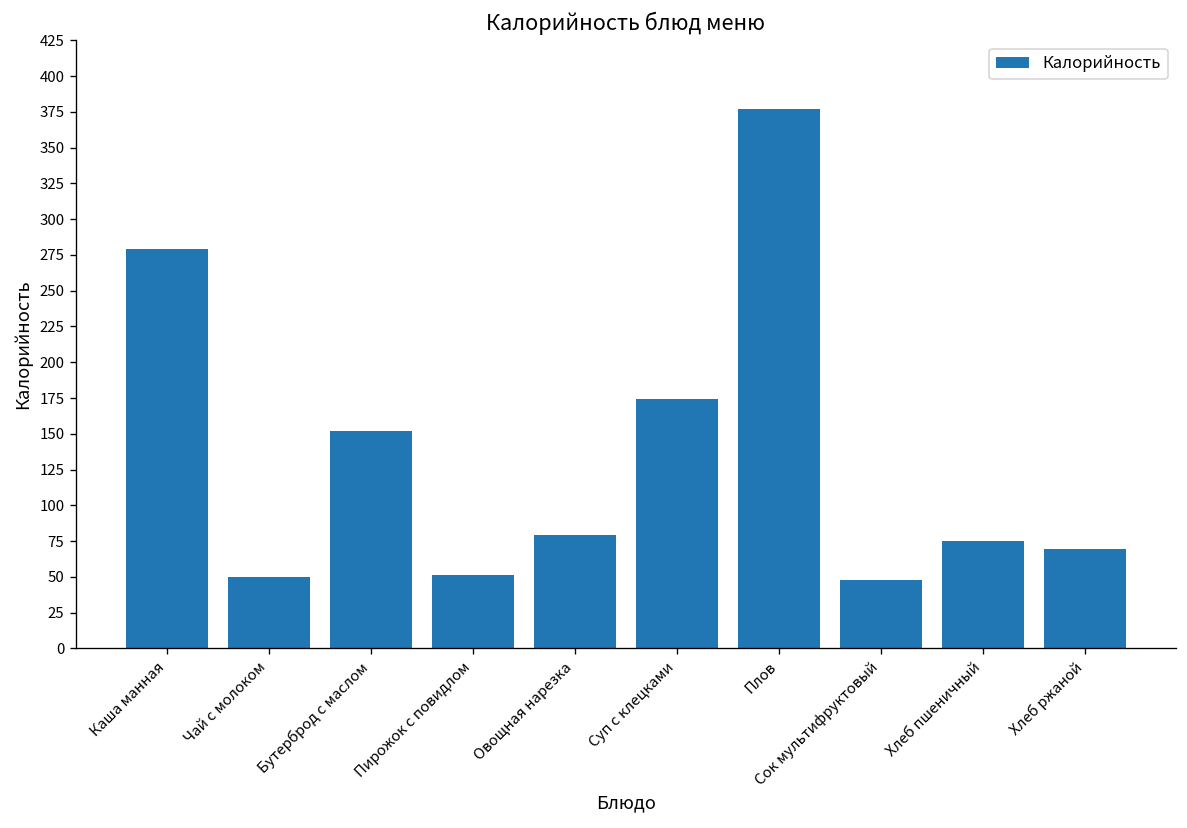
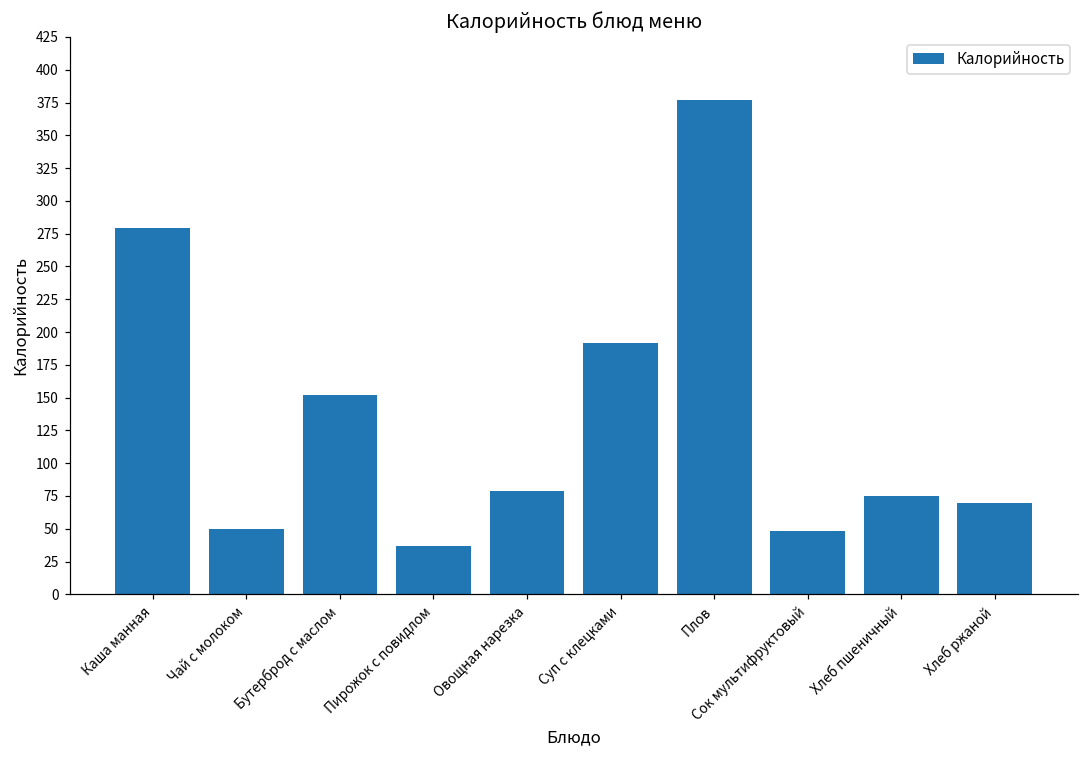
  {
    "Каша манная": 279,
    "Чай с молоком": 50,
    "Бутерброд с маслом": 152,
-   "Пирожок с повидлом": 51,
+   "Пирожок с повидлом": 37,
    "Овощная нарезка": 79,
-   "Суп с клецками": 174,
+   "Суп с клецками": 192,
    "Плов": 377,
    "Сок мультифруктовый": 48,
    "Хлеб пшеничный": 75,
    "Хлеб ржаной": 70
  }
